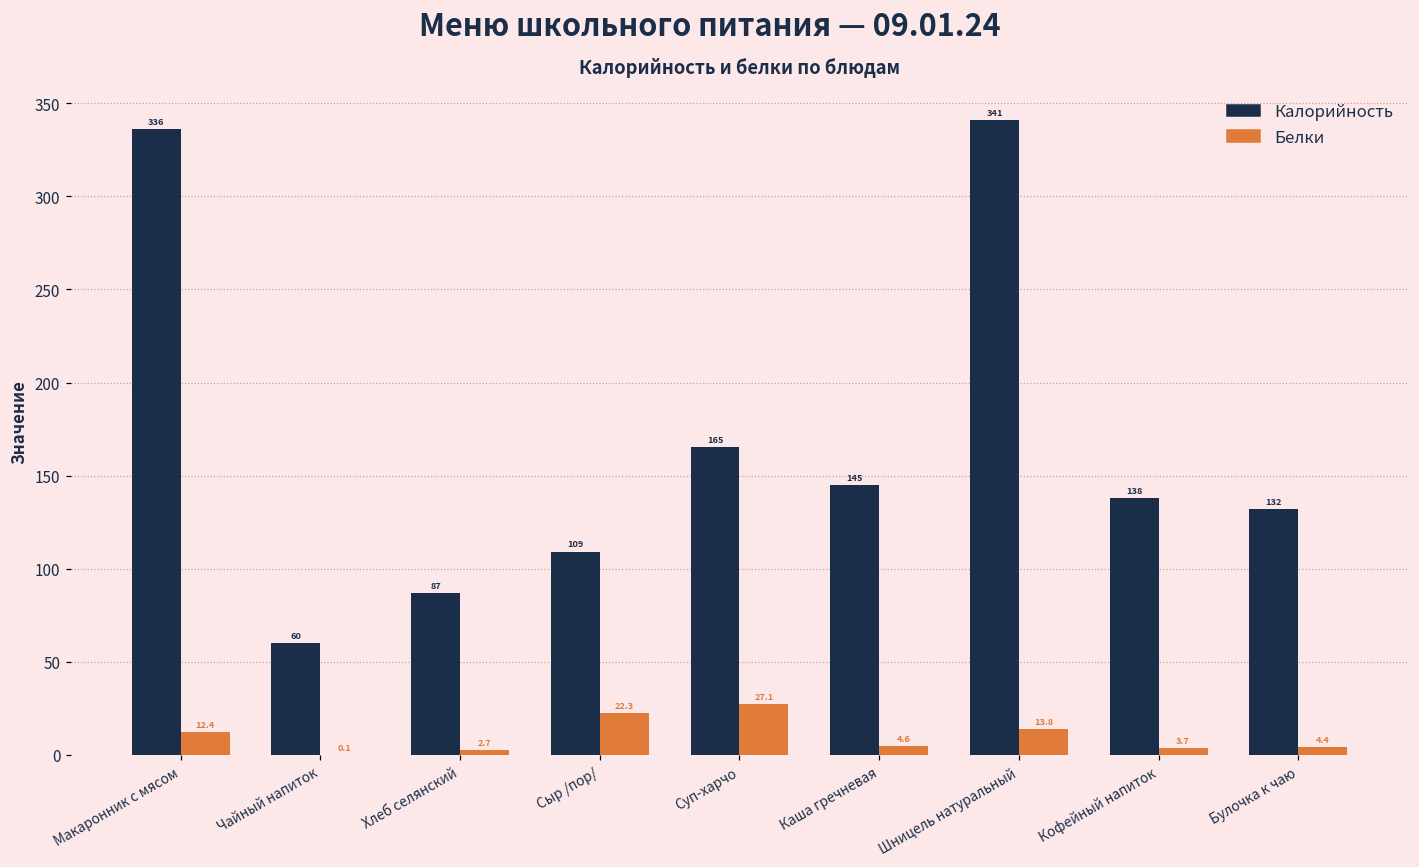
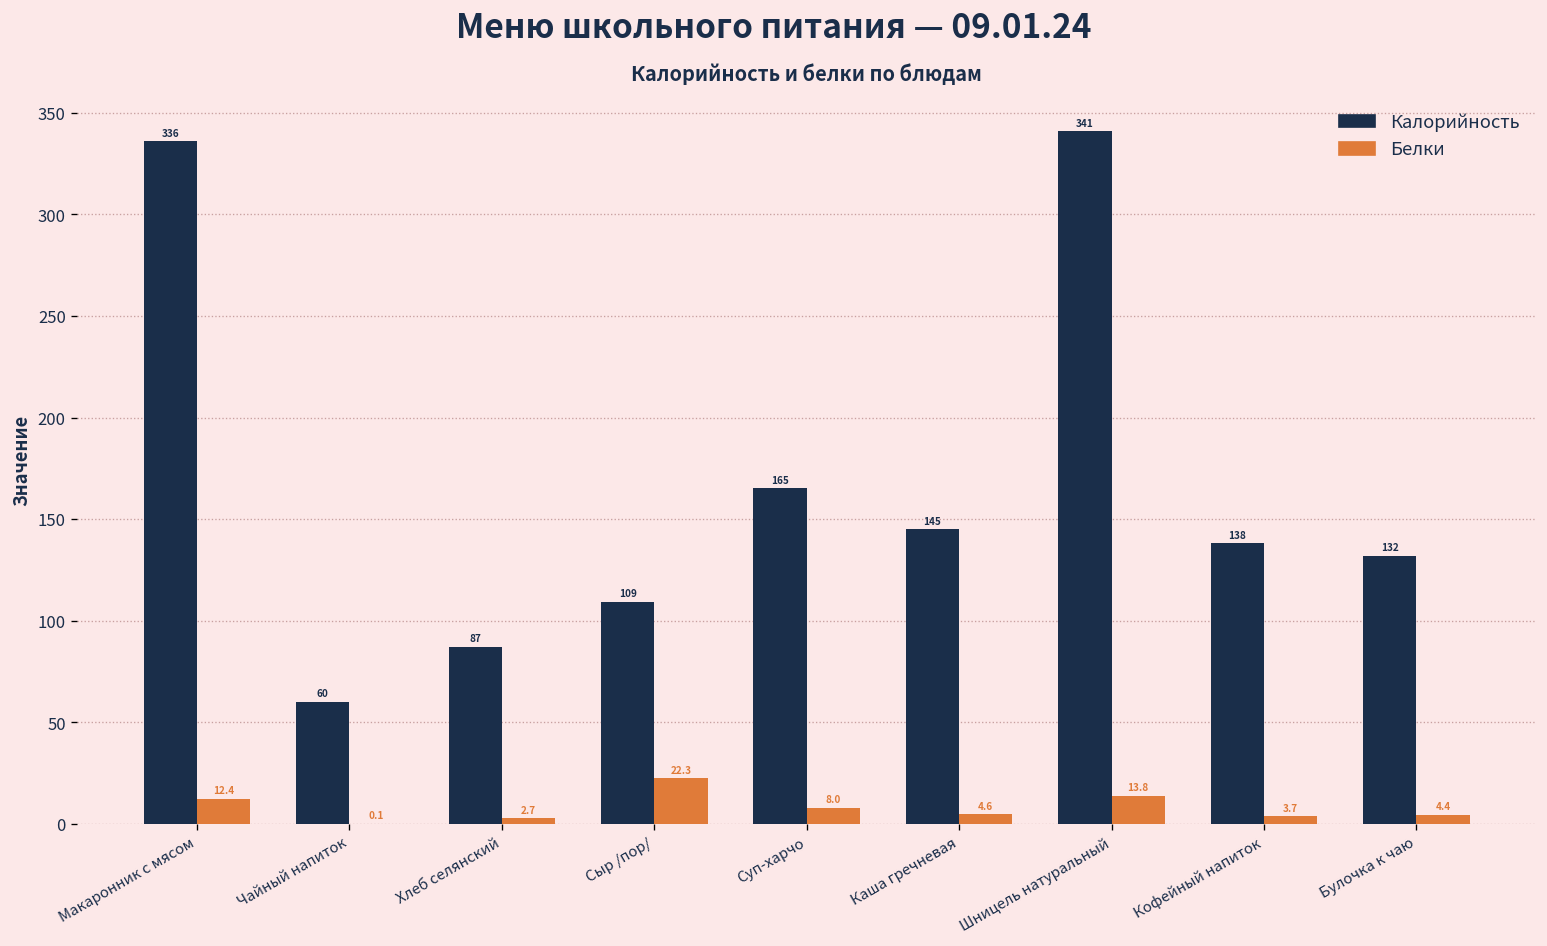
  {
    "Калорийность": {
      "Макаронник с мясом": 336,
      "Чайный напиток": 60,
      "Хлеб селянский": 87,
      "Сыр /пор/": 109,
      "Суп-харчо": 165,
      "Каша гречневая": 145,
      "Шницель натуральный": 341,
      "Кофейный напиток": 138,
      "Булочка к чаю": 132
    },
    "Белки": {
      "Макаронник с мясом": 12.4,
      "Чайный напиток": 0.1,
      "Хлеб селянский": 2.7,
      "Сыр /пор/": 22.3,
-     "Суп-харчо": 27.1,
+     "Суп-харчо": 8.0,
      "Каша гречневая": 4.6,
      "Шницель натуральный": 13.8,
      "Кофейный напиток": 3.7,
      "Булочка к чаю": 4.4
    }
  }
